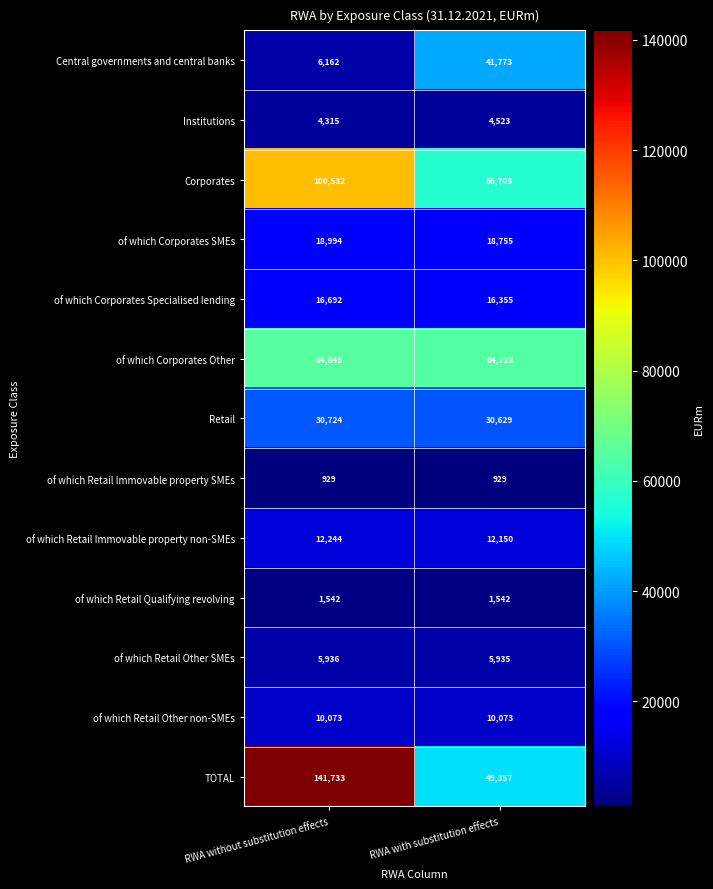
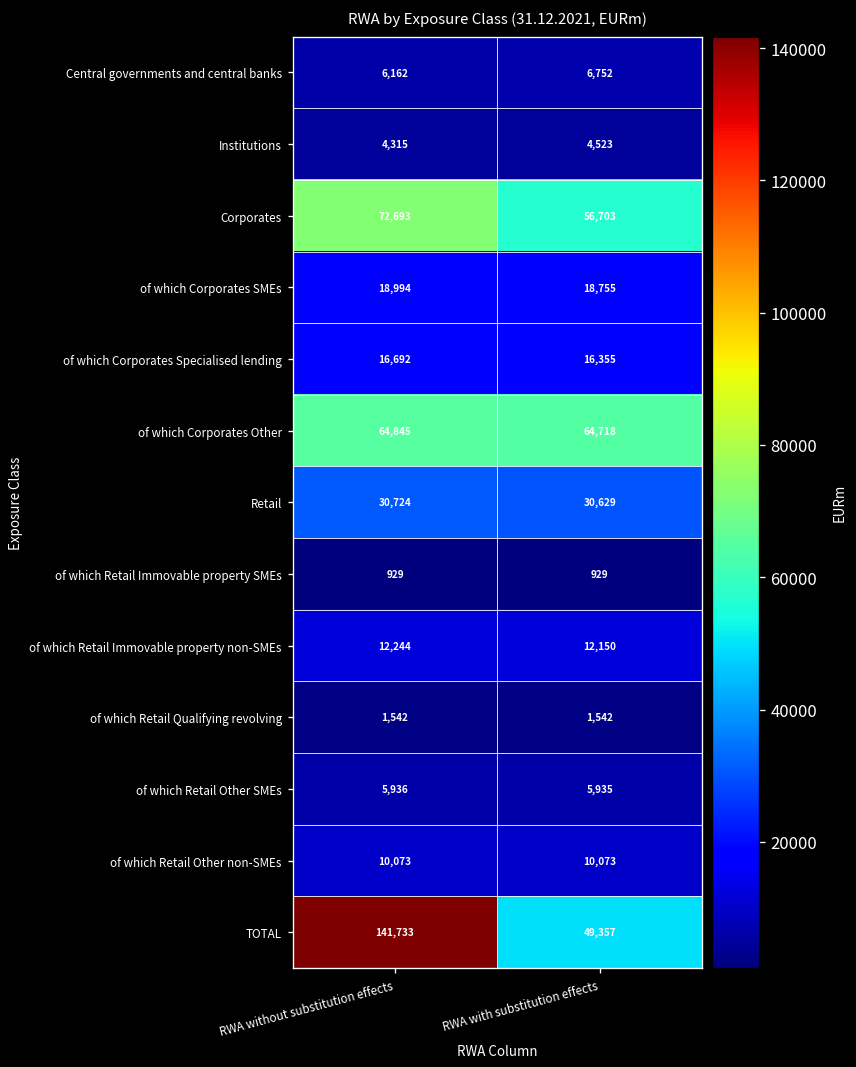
  {
    "Central governments and central banks": {
      "RWA without substitution effects": "6,162",
-     "RWA with substitution effects": "41,773"
+     "RWA with substitution effects": "6,752"
    },
    "Institutions": {
      "RWA without substitution effects": "4,315",
      "RWA with substitution effects": "4,523"
    },
    "Corporates": {
-     "RWA without substitution effects": "100,532",
+     "RWA without substitution effects": "72,693",
      "RWA with substitution effects": "56,703"
    },
    "of which Corporates SMEs": {
      "RWA without substitution effects": "18,994",
      "RWA with substitution effects": "18,755"
    },
    "of which Corporates Specialised lending": {
      "RWA without substitution effects": "16,692",
      "RWA with substitution effects": "16,355"
    },
    "of which Corporates Other": {
      "RWA without substitution effects": "64,845",
      "RWA with substitution effects": "64,718"
    },
    "Retail": {
      "RWA without substitution effects": "30,724",
      "RWA with substitution effects": "30,629"
    },
    "of which Retail Immovable property SMEs": {
      "RWA without substitution effects": "929",
      "RWA with substitution effects": "929"
    },
    "of which Retail Immovable property non-SMEs": {
      "RWA without substitution effects": "12,244",
      "RWA with substitution effects": "12,150"
    },
    "of which Retail Qualifying revolving": {
      "RWA without substitution effects": "1,542",
      "RWA with substitution effects": "1,542"
    },
    "of which Retail Other SMEs": {
      "RWA without substitution effects": "5,936",
      "RWA with substitution effects": "5,935"
    },
    "of which Retail Other non-SMEs": {
      "RWA without substitution effects": "10,073",
      "RWA with substitution effects": "10,073"
    },
    "TOTAL": {
      "RWA without substitution effects": "141,733",
      "RWA with substitution effects": "49,357"
    }
  }
